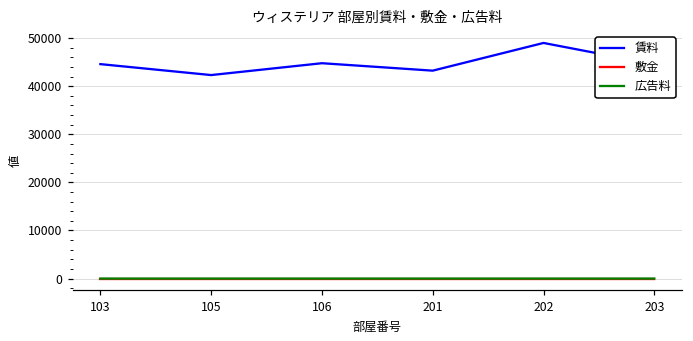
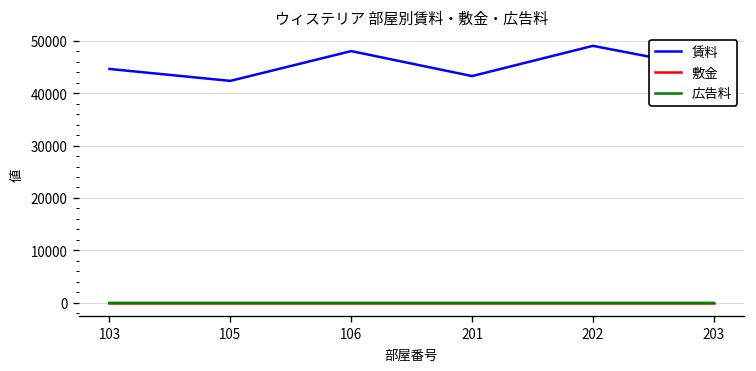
  {
    "賃料": {
      "103": 45000,
      "105": 42000,
-     "106": 45000,
+     "106": 48000,
      "201": 43000,
      "202": 49000
    },
    "広告料": {
      "103": 0,
      "105": 0,
      "106": 0,
      "201": 0,
      "202": 0,
      "203": 0
    }
  }
